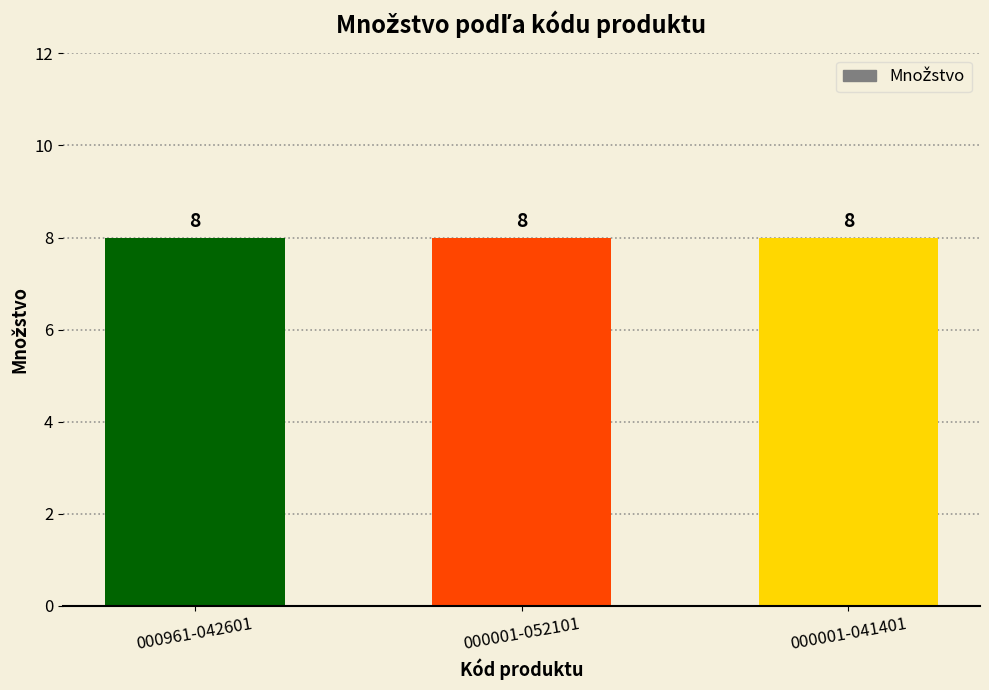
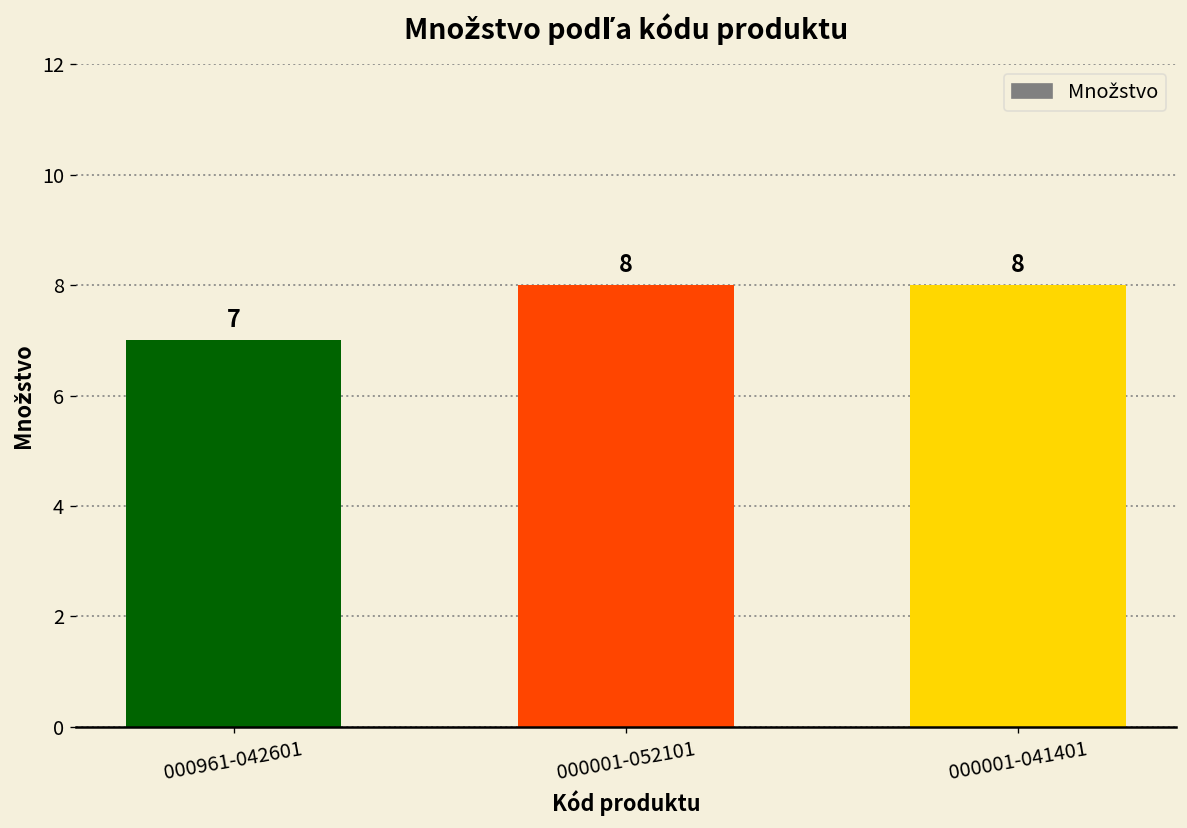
  {
-   "000961-042601": 8,
+   "000961-042601": 7,
    "000001-052101": 8,
    "000001-041401": 8
  }
